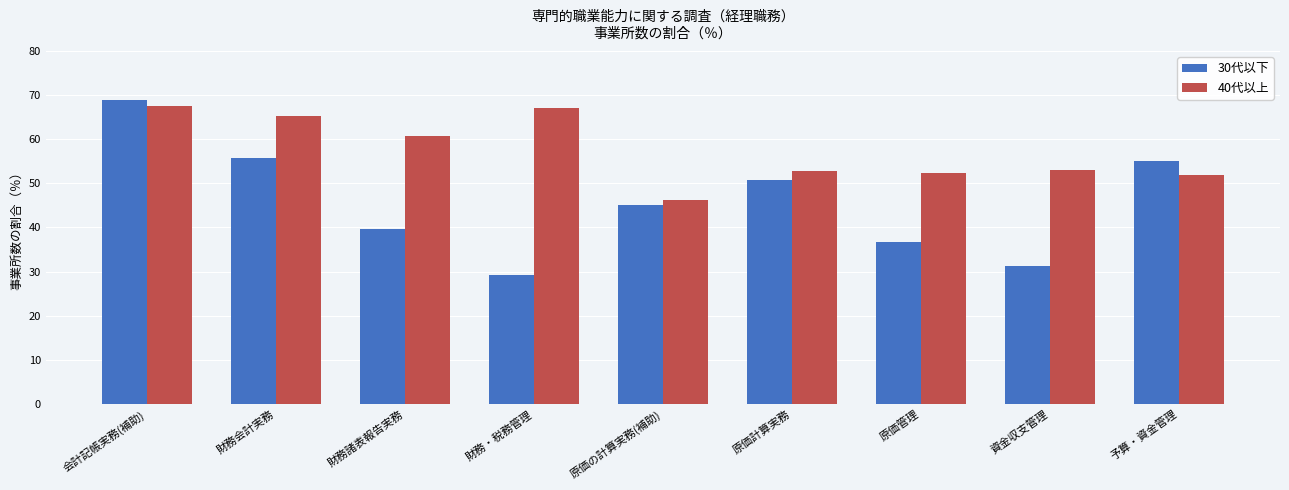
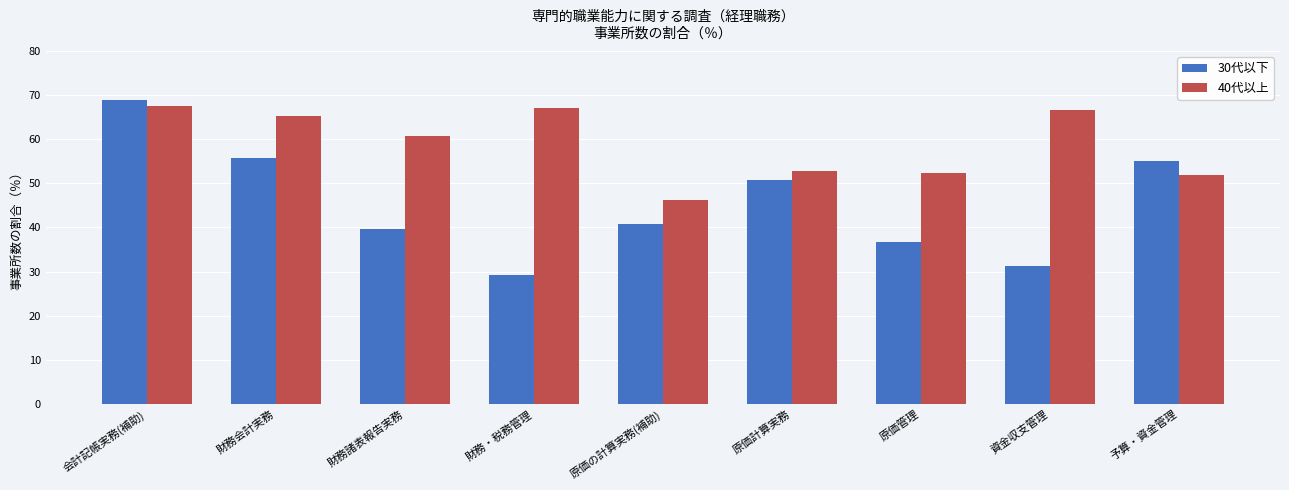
  {
    "30代以下": {
      "会計記帳実務(補助)": 69,
      "財務会計実務": 56,
      "財務諸表報告実務": 40,
      "財務・税務管理": 29,
-     "原価の計算実務(補助)": 45,
+     "原価の計算実務(補助)": 41,
      "原価計算実務": 51,
      "原価管理": 37,
      "資金収支管理": 31,
      "予算・資金管理": 55
    },
    "40代以上": {
      "会計記帳実務(補助)": 68,
      "財務会計実務": 65,
      "財務諸表報告実務": 61,
      "財務・税務管理": 67,
      "原価の計算実務(補助)": 46,
      "原価計算実務": 53,
      "原価管理": 52,
-     "資金収支管理": 53,
+     "資金収支管理": 67,
      "予算・資金管理": 52
    }
  }
